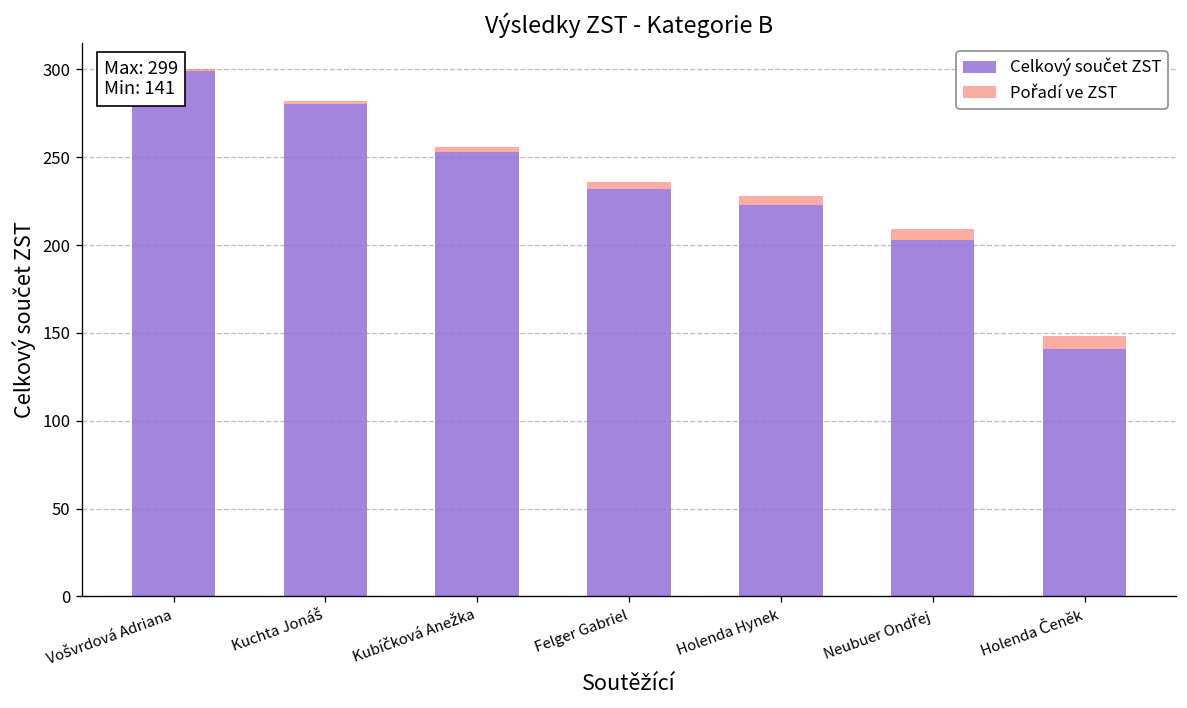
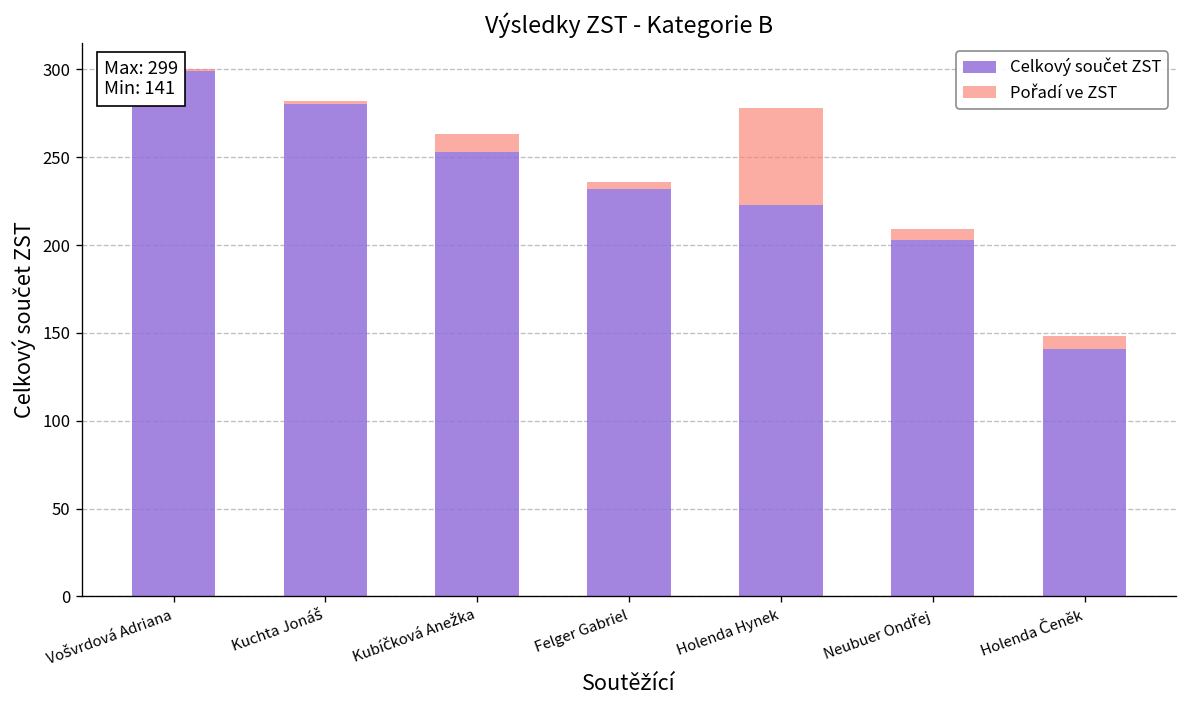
  {
    "Celkový součet ZST": {
      "Kuchta Jonáš": 280,
      "Kubíčková Anežka": 253,
      "Felger Gabriel": 232,
      "Holenda Hynek": 223,
      "Neubuer Ondřej": 203,
      "Holenda Čeněk": 141
    },
    "Pořadí ve ZST": {
      "Kuchta Jonáš": 2,
-     "Kubíčková Anežka": 3,
+     "Kubíčková Anežka": 10,
      "Felger Gabriel": 4,
-     "Holenda Hynek": 5,
+     "Holenda Hynek": 55,
      "Neubuer Ondřej": 6,
      "Holenda Čeněk": 7
    }
  }
